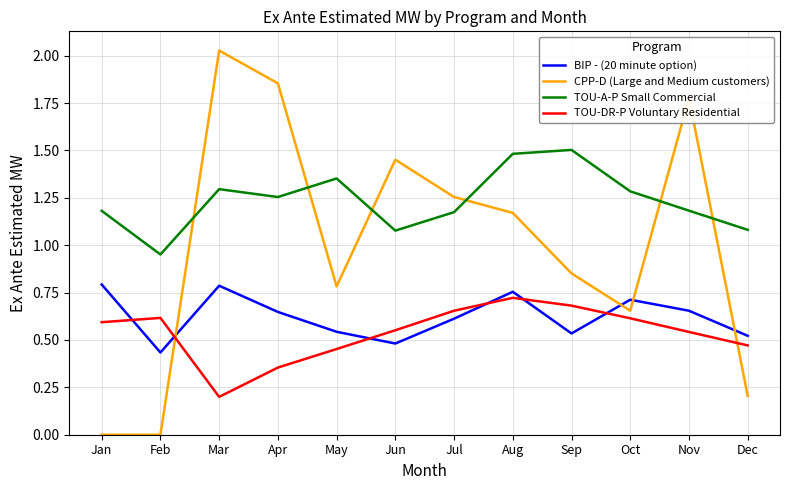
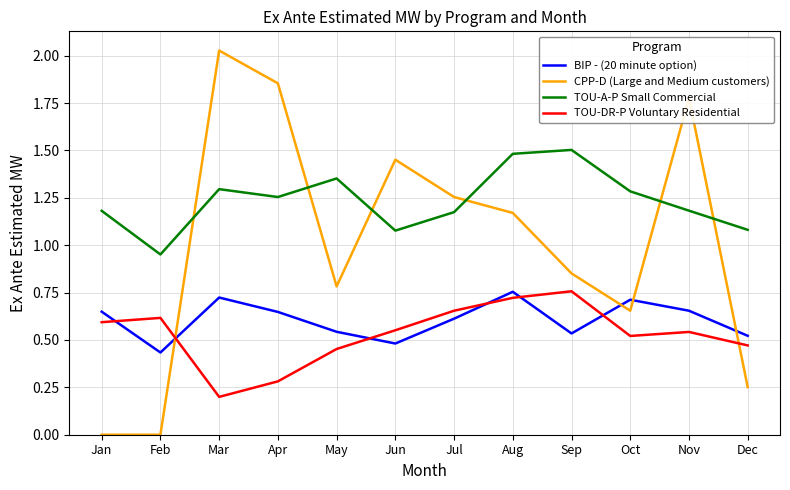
  {
    "BIP - (20 minute option)": {
-     "Jan": 0.79,
+     "Jan": 0.65,
      "Feb": 0.43,
-     "Mar": 0.79,
+     "Mar": 0.72,
      "Apr": 0.65,
      "May": 0.54,
      "Jun": 0.48,
      "Jul": 0.61,
      "Aug": 0.75,
      "Sep": 0.53,
      "Oct": 0.71,
      "Nov": 0.65,
      "Dec": 0.52
    },
    "CPP-D (Large and Medium customers)": {
      "Jan": 0.00,
      "Feb": 0.00,
      "Mar": 2.03,
      "Apr": 1.85,
      "May": 0.78,
      "Jun": 1.45,
      "Jul": 1.25,
      "Aug": 1.17,
      "Sep": 0.85,
      "Oct": 0.65,
-     "Dec": 0.20
+     "Dec": 0.25
    },
    "TOU-A-P Small Commercial": {
      "Jan": 1.18,
      "Feb": 0.95,
      "Mar": 1.30,
      "Apr": 1.25,
      "May": 1.35,
      "Jun": 1.08,
      "Jul": 1.17,
      "Aug": 1.48,
      "Sep": 1.50,
      "Oct": 1.28,
      "Nov": 1.18,
      "Dec": 1.08
    },
    "TOU-DR-P Voluntary Residential": {
      "Jan": 0.59,
      "Feb": 0.62,
      "Mar": 0.20,
-     "Apr": 0.35,
+     "Apr": 0.28,
      "May": 0.45,
      "Jun": 0.55,
      "Jul": 0.65,
      "Aug": 0.72,
-     "Sep": 0.68,
-     "Oct": 0.61,
+     "Sep": 0.76,
+     "Oct": 0.52,
      "Nov": 0.54,
      "Dec": 0.47
    }
  }
